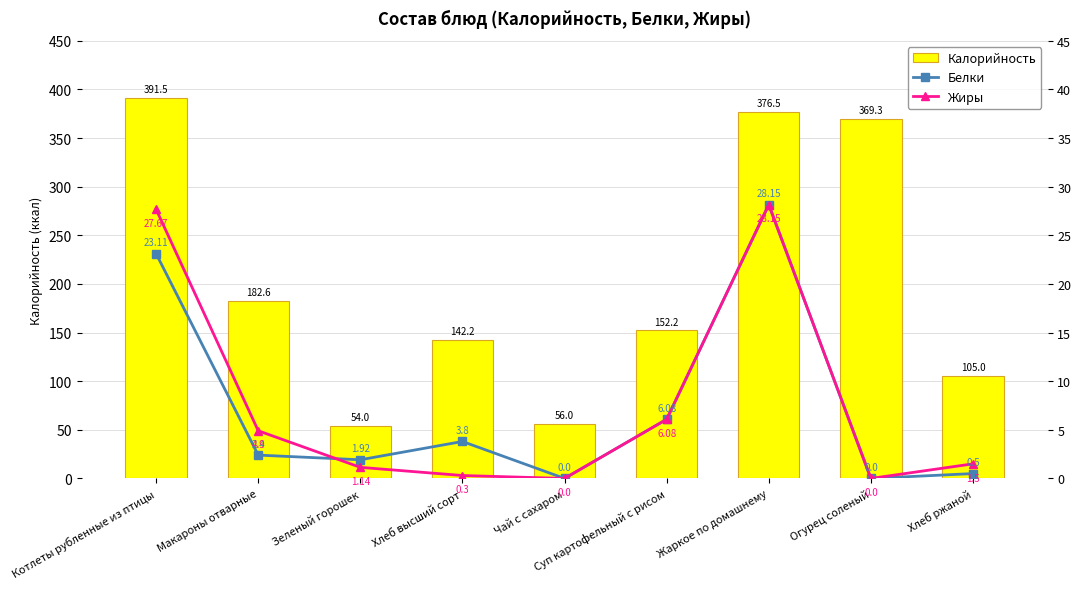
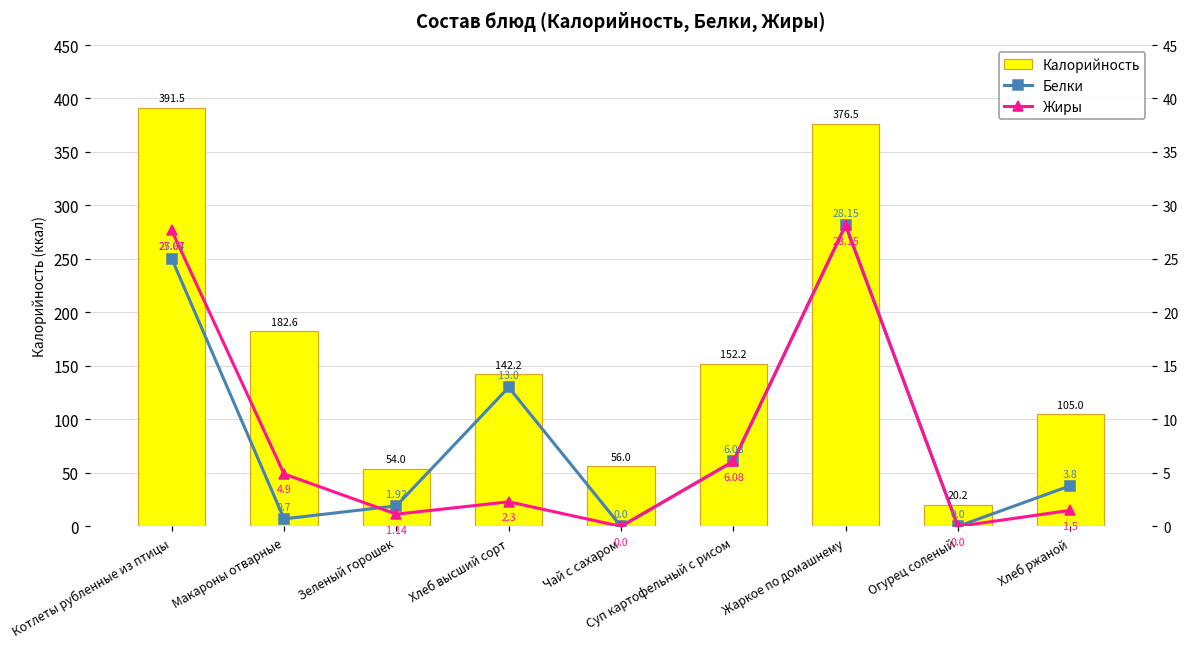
  {
    "Калорийность": {
      "Котлеты рубленные из птицы": 391.5,
      "Макароны отварные": 182.6,
      "Зеленый горошек": 54.0,
      "Хлеб высший сорт": 142.2,
      "Чай с сахаром": 56.0,
      "Суп картофельный с рисом": 152.2,
      "Жаркое по домашнему": 376.5,
-     "Огурец соленый": 369.3,
+     "Огурец соленый": 20.2,
      "Хлеб ржаной": 105.0
    },
    "Белки": {
-     "Котлеты рубленные из птицы": 23.11,
-     "Макароны отварные": 2.4,
+     "Котлеты рубленные из птицы": 25.04,
+     "Макароны отварные": 0.7,
      "Зеленый горошек": 1.92,
-     "Хлеб высший сорт": 3.8,
-     "Хлеб ржаной": 0.5
+     "Хлеб высший сорт": 13.0,
+     "Хлеб ржаной": 3.8
    },
    "Жиры": {
      "Макароны отварные": 4.9,
      "Зеленый горошек": 1.14,
-     "Хлеб высший сорт": 0.3,
+     "Хлеб высший сорт": 2.3,
      "Хлеб ржаной": 1.5
    }
  }
